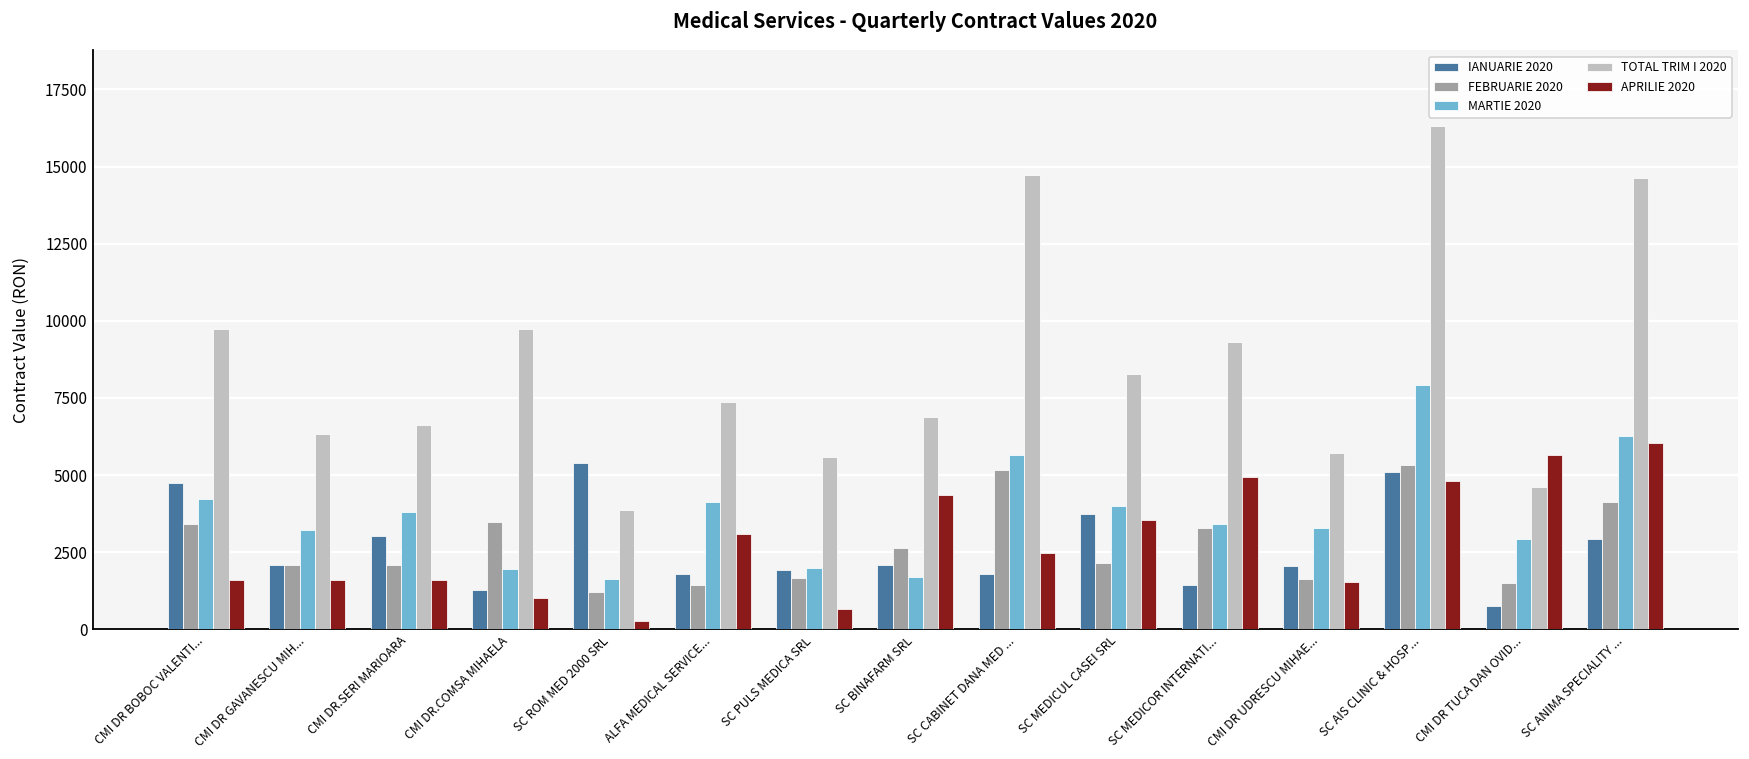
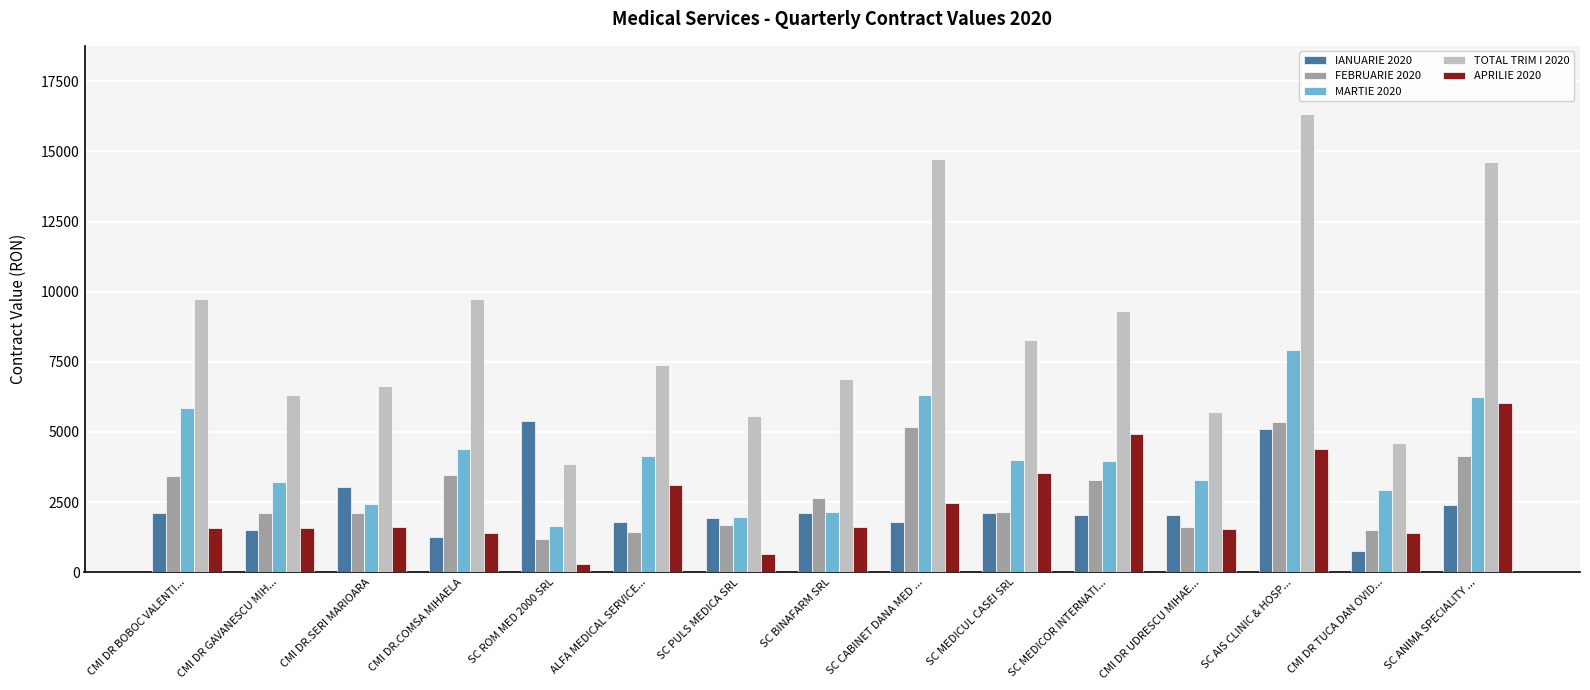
  {
    "IANUARIE 2020": {
-     "CMI DR BOBOC VALENTI...": 4700,
-     "CMI DR GAVANESCU MIH...": 2100,
+     "CMI DR BOBOC VALENTI...": 2100,
+     "CMI DR GAVANESCU MIH...": 1500,
      "CMI DR.SERI MARIOARA": 3000,
      "CMI DR.COMSA MIHAELA": 1300,
      "SC ROM MED 2000 SRL": 5400,
      "ALFA MEDICAL SERVICE...": 1800,
      "SC PULS MEDICA SRL": 1900,
      "SC BINAFARM SRL": 2100,
      "SC CABINET DANA MED ...": 1800,
-     "SC MEDICUL CASEI SRL": 3700,
-     "SC MEDICOR INTERNATI...": 1400,
+     "SC MEDICUL CASEI SRL": 2100,
+     "SC MEDICOR INTERNATI...": 2000,
      "CMI DR UDRESCU MIHAE...": 2000,
      "SC AIS CLINIC & HOSP...": 5100,
      "CMI DR TUCA DAN OVID...": 800,
-     "SC ANIMA SPECIALITY ...": 2900
+     "SC ANIMA SPECIALITY ...": 2400
    },
    "MARTIE 2020": {
-     "CMI DR BOBOC VALENTI...": 4200,
+     "CMI DR BOBOC VALENTI...": 5800,
      "CMI DR GAVANESCU MIH...": 3200,
-     "CMI DR.SERI MARIOARA": 3800,
-     "CMI DR.COMSA MIHAELA": 1900,
+     "CMI DR.SERI MARIOARA": 2400,
+     "CMI DR.COMSA MIHAELA": 4400,
      "SC ROM MED 2000 SRL": 1600,
      "ALFA MEDICAL SERVICE...": 4100,
      "SC PULS MEDICA SRL": 2000,
-     "SC BINAFARM SRL": 1700,
-     "SC CABINET DANA MED ...": 5700,
+     "SC BINAFARM SRL": 2100,
+     "SC CABINET DANA MED ...": 6300,
      "SC MEDICUL CASEI SRL": 4000,
-     "SC MEDICOR INTERNATI...": 3400,
+     "SC MEDICOR INTERNATI...": 4000,
      "CMI DR UDRESCU MIHAE...": 3300,
      "SC AIS CLINIC & HOSP...": 7900,
      "CMI DR TUCA DAN OVID...": 2900,
      "SC ANIMA SPECIALITY ...": 6300
    },
    "APRILIE 2020": {
      "CMI DR BOBOC VALENTI...": 1600,
      "CMI DR GAVANESCU MIH...": 1600,
      "CMI DR.SERI MARIOARA": 1600,
-     "CMI DR.COMSA MIHAELA": 1000,
+     "CMI DR.COMSA MIHAELA": 1400,
      "SC ROM MED 2000 SRL": 300,
      "ALFA MEDICAL SERVICE...": 3100,
      "SC PULS MEDICA SRL": 700,
-     "SC BINAFARM SRL": 4400,
+     "SC BINAFARM SRL": 1600,
      "SC CABINET DANA MED ...": 2500,
      "SC MEDICUL CASEI SRL": 3500,
      "SC MEDICOR INTERNATI...": 4900,
      "CMI DR UDRESCU MIHAE...": 1500,
-     "SC AIS CLINIC & HOSP...": 4800,
-     "CMI DR TUCA DAN OVID...": 5600,
+     "SC AIS CLINIC & HOSP...": 4400,
+     "CMI DR TUCA DAN OVID...": 1400,
      "SC ANIMA SPECIALITY ...": 6000
    }
  }
